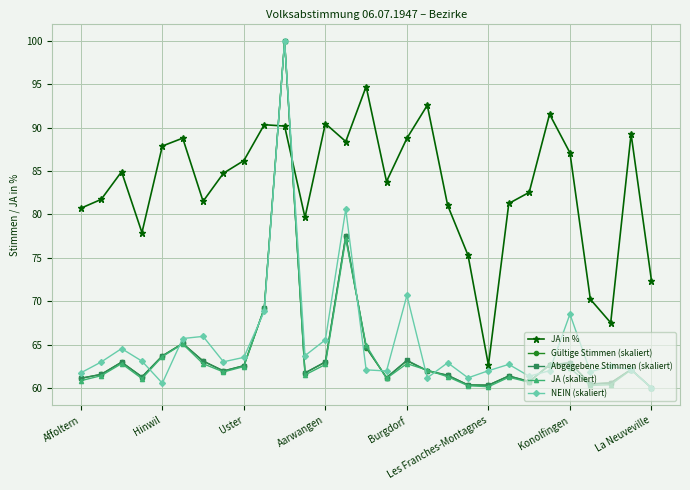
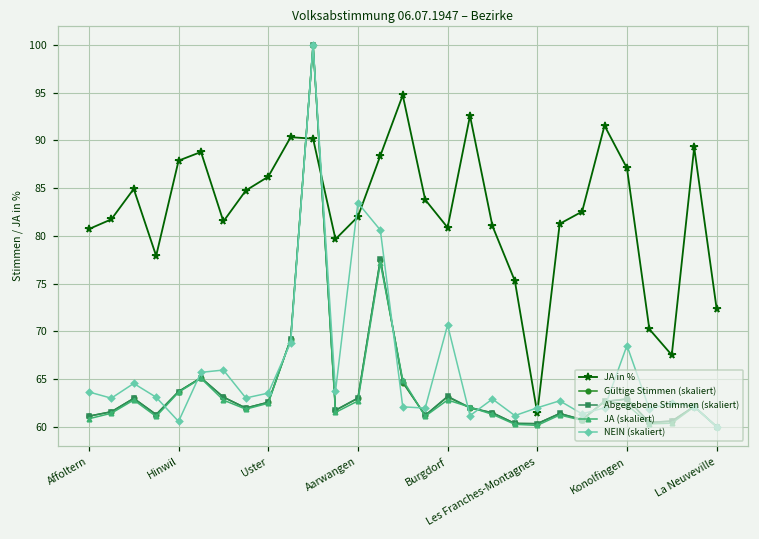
  {
    "JA in %": {
      "Affoltern": 81,
      "Hinwil": 88,
      "Uster": 86,
-     "Aarwangen": 90,
-     "Burgdorf": 89,
-     "Les Franches-Montagnes": 63,
+     "Aarwangen": 82,
+     "Burgdorf": 81,
+     "Les Franches-Montagnes": 61,
      "Konolfingen": 87,
      "La Neuveville": 72
    },
    "NEIN (skaliert)": {
-     "Affoltern": 62,
+     "Affoltern": 64,
      "Hinwil": 61,
      "Uster": 64,
-     "Aarwangen": 66,
+     "Aarwangen": 83,
      "Burgdorf": 71,
      "Les Franches-Montagnes": 62,
      "Konolfingen": 69
    }
  }
